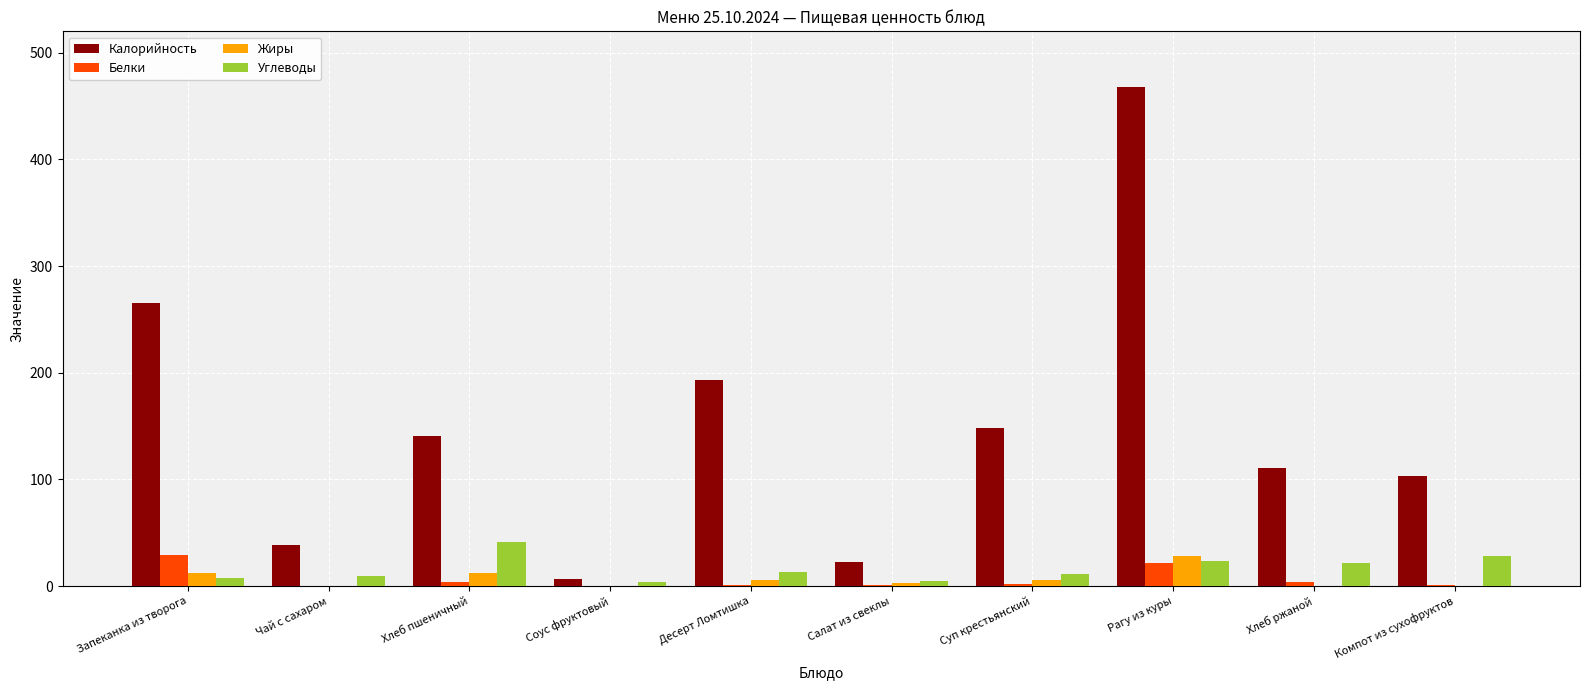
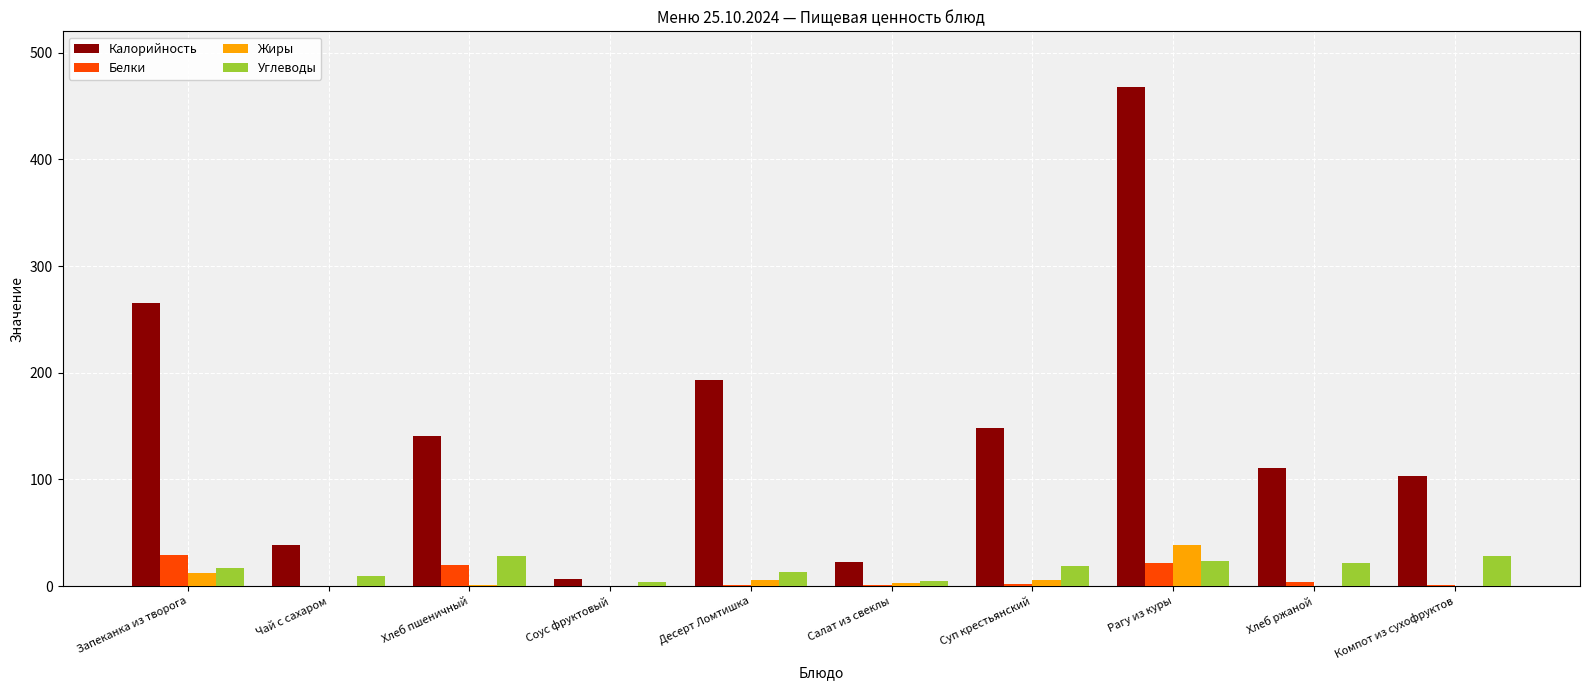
  {
    "Калорийность": {
      "Запеканка из творога": 265,
      "Чай с сахаром": 39,
      "Хлеб пшеничный": 141,
      "Соус фруктовый": 7,
      "Десерт Ломтишка": 193,
      "Салат из свеклы": 23,
      "Суп крестьянский": 148,
      "Рагу из куры": 468,
      "Хлеб ржаной": 111,
      "Компот из сухофруктов": 103
    },
    "Белки": {
      "Запеканка из творога": 29,
      "Чай с сахаром": 0,
-     "Хлеб пшеничный": 4,
+     "Хлеб пшеничный": 20,
      "Соус фруктовый": 0,
      "Рагу из куры": 22,
      "Хлеб ржаной": 4
    },
    "Жиры": {
      "Запеканка из творога": 12,
      "Чай с сахаром": 0,
-     "Хлеб пшеничный": 12,
+     "Хлеб пшеничный": 1,
      "Соус фруктовый": 0,
      "Десерт Ломтишка": 6,
      "Салат из свеклы": 3,
      "Суп крестьянский": 6,
-     "Рагу из куры": 28,
+     "Рагу из куры": 39,
      "Хлеб ржаной": 0,
      "Компот из сухофруктов": 0
    },
    "Углеводы": {
-     "Запеканка из творога": 8,
+     "Запеканка из творога": 17,
      "Чай с сахаром": 10,
-     "Хлеб пшеничный": 41,
+     "Хлеб пшеничный": 28,
      "Соус фруктовый": 4,
      "Десерт Ломтишка": 13,
      "Салат из свеклы": 5,
-     "Суп крестьянский": 11,
+     "Суп крестьянский": 19,
      "Рагу из куры": 24,
      "Хлеб ржаной": 22,
      "Компот из сухофруктов": 28
    }
  }
